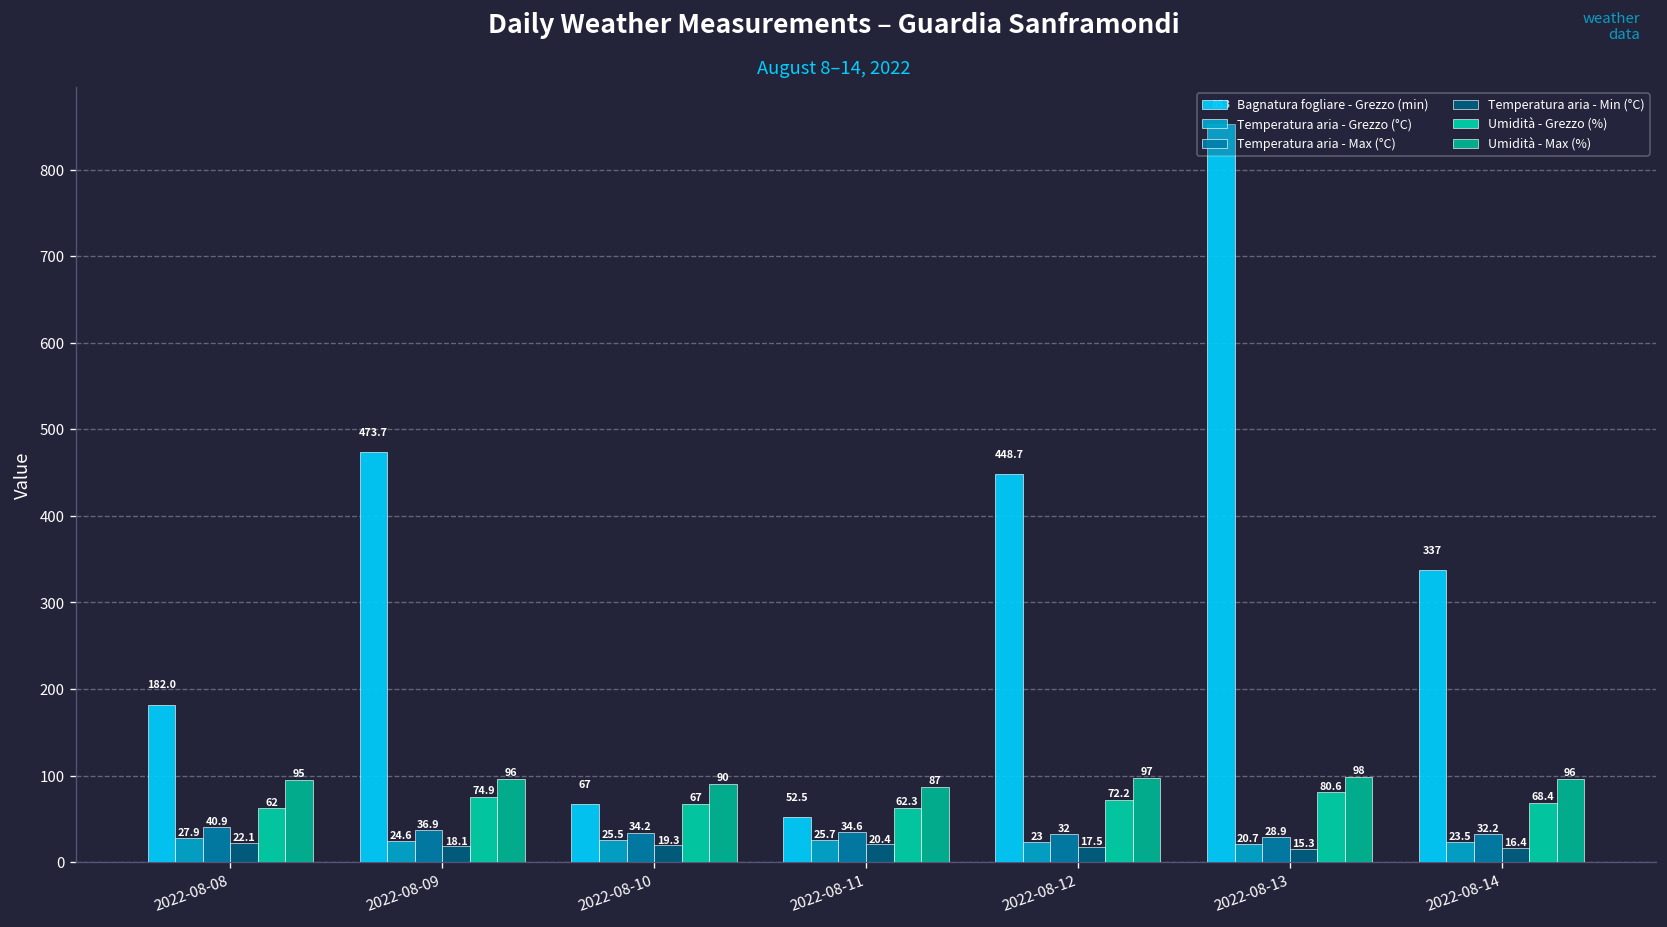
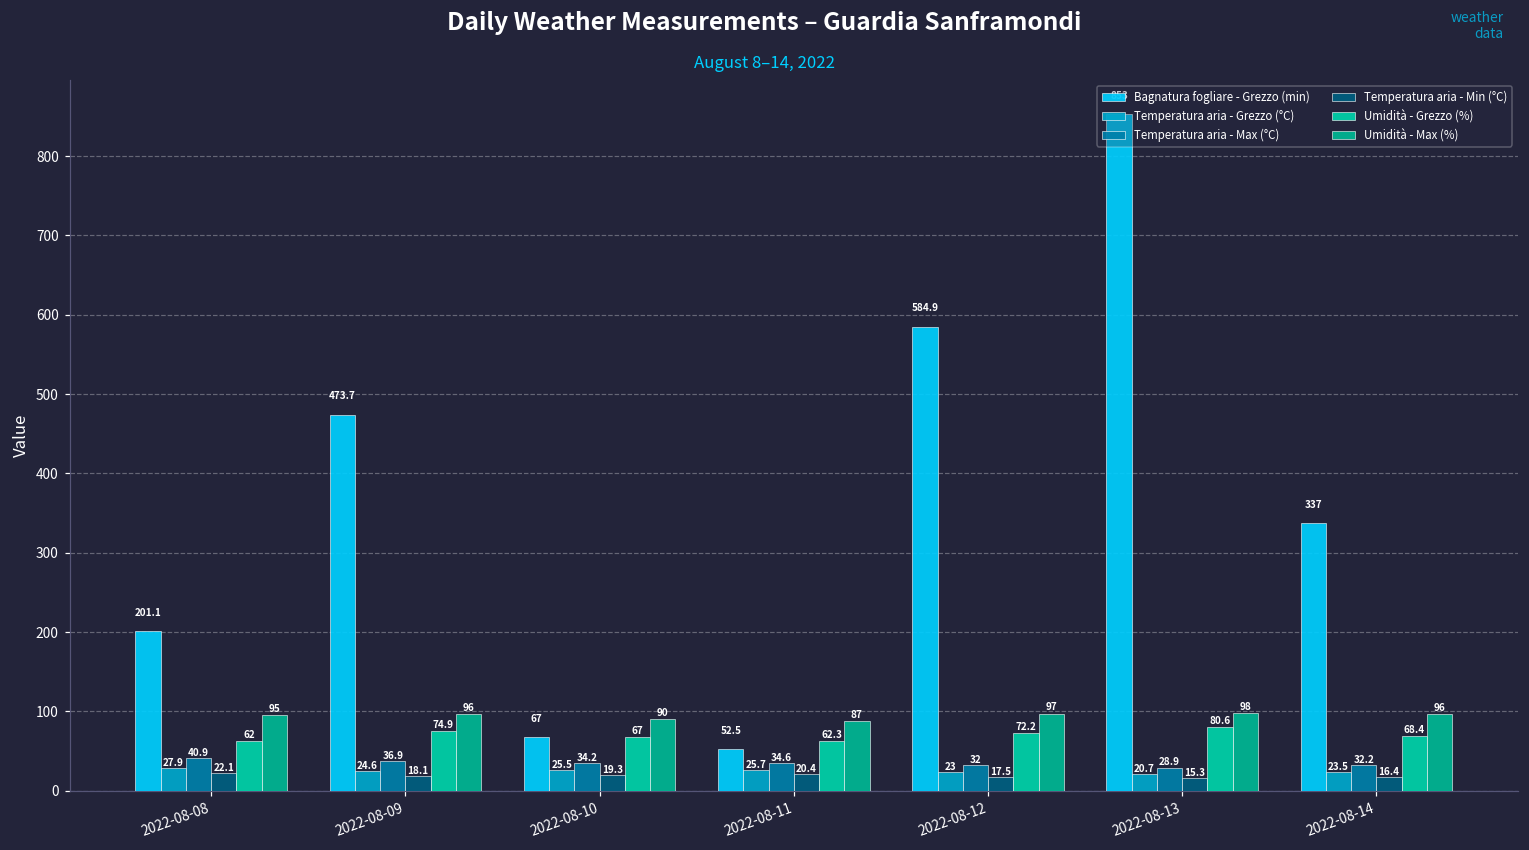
  {
    "Bagnatura fogliare - Grezzo (min)": {
-     "2022-08-08": 182.0,
+     "2022-08-08": 201.1,
      "2022-08-09": 473.7,
      "2022-08-10": 67,
      "2022-08-11": 52.5,
-     "2022-08-12": 448.7,
+     "2022-08-12": 584.9,
      "2022-08-14": 337
    }
  }
